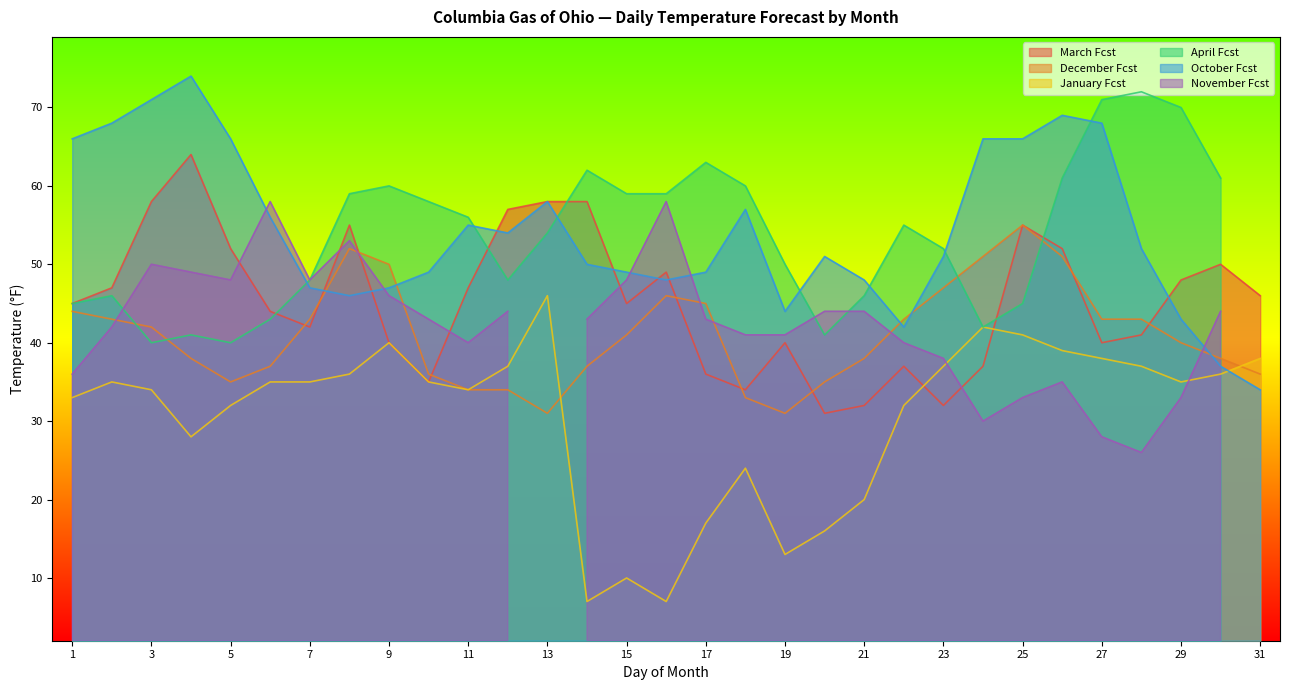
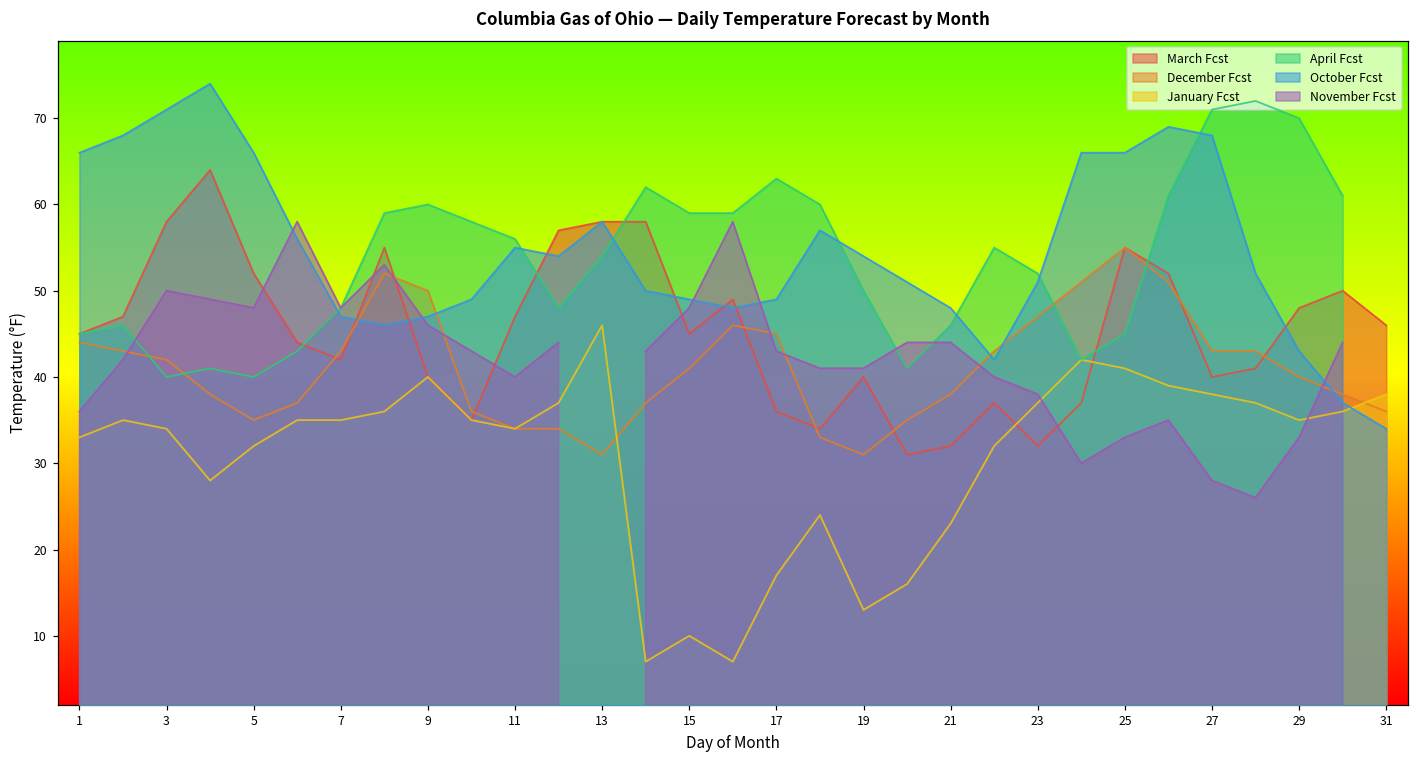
  {
    "January Fcst": {
      "1": 33,
      "3": 34,
      "5": 32,
      "7": 35,
      "13": 46,
      "15": 10,
      "17": 17,
      "19": 13,
-     "21": 20,
+     "21": 23,
      "23": 37,
      "25": 41,
      "27": 38,
      "29": 35,
      "31": 38
    },
    "April Fcst": {
      "3": 40,
      "5": 40,
      "9": 60,
      "11": 56,
      "13": 54,
      "15": 59,
      "17": 63,
      "19": 50,
      "21": 46,
      "23": 52,
      "25": 45,
      "27": 71,
      "29": 70
    },
    "October Fcst": {
      "1": 66,
      "3": 71,
      "5": 66,
      "7": 47,
      "9": 47,
      "11": 55,
      "15": 49,
      "17": 49,
-     "19": 44,
+     "19": 54,
      "21": 48,
      "23": 51,
      "25": 66,
      "27": 68,
      "29": 43,
      "31": 34
    }
  }
